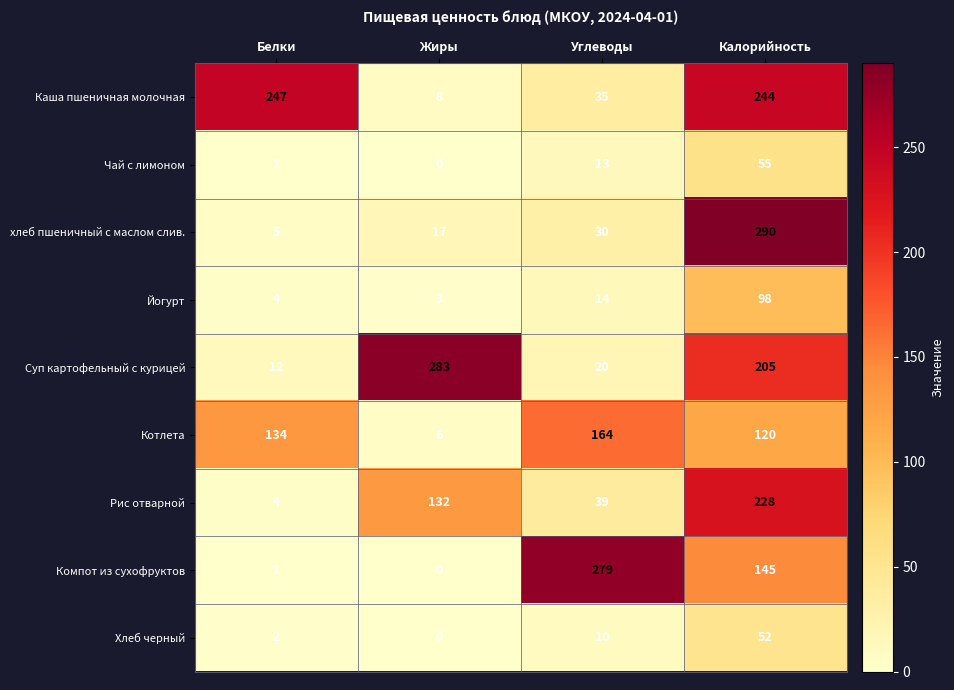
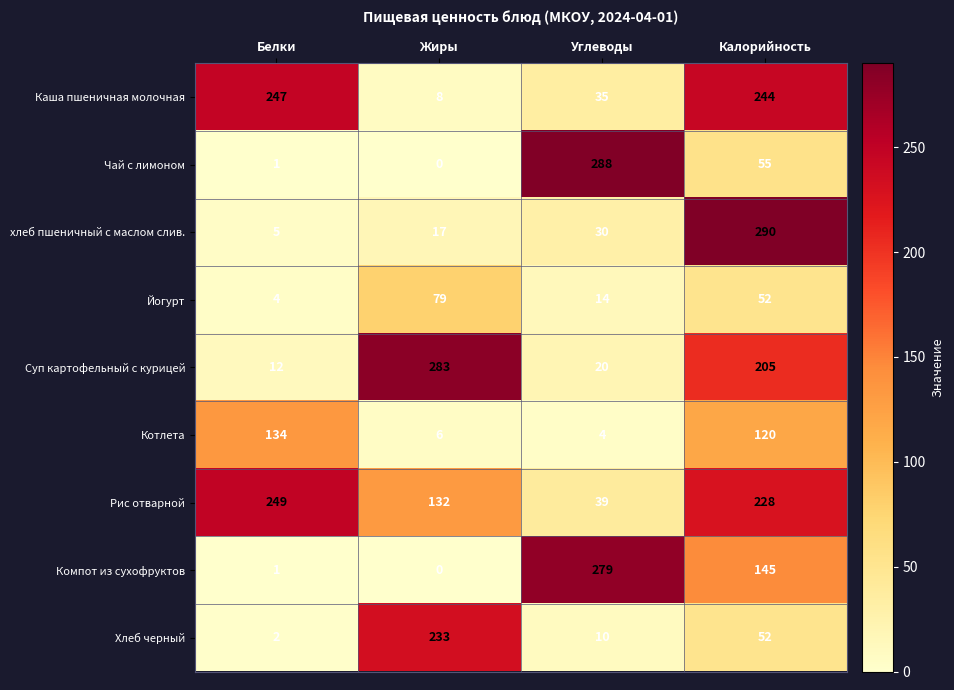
  {
    "Каша пшеничная молочная": {
      "Белки": 247,
      "Жиры": 8,
      "Углеводы": 35,
      "Калорийность": 244
    },
    "Чай с лимоном": {
      "Белки": 1,
      "Жиры": 0,
-     "Углеводы": 13,
+     "Углеводы": 288,
      "Калорийность": 55
    },
    "хлеб пшеничный с маслом слив.": {
      "Белки": 5,
      "Жиры": 17,
      "Углеводы": 30,
      "Калорийность": 290
    },
    "Йогурт": {
      "Белки": 4,
-     "Жиры": 3,
+     "Жиры": 79,
      "Углеводы": 14,
-     "Калорийность": 98
+     "Калорийность": 52
    },
    "Суп картофельный с курицей": {
      "Белки": 12,
      "Жиры": 283,
      "Углеводы": 20,
      "Калорийность": 205
    },
    "Котлета": {
      "Белки": 134,
      "Жиры": 6,
-     "Углеводы": 164,
+     "Углеводы": 4,
      "Калорийность": 120
    },
    "Рис отварной": {
-     "Белки": 4,
+     "Белки": 249,
      "Жиры": 132,
      "Углеводы": 39,
      "Калорийность": 228
    },
    "Компот из сухофруктов": {
      "Белки": 1,
      "Жиры": 0,
      "Углеводы": 279,
      "Калорийность": 145
    },
    "Хлеб черный": {
      "Белки": 2,
-     "Жиры": 0,
+     "Жиры": 233,
      "Углеводы": 10,
      "Калорийность": 52
    }
  }
